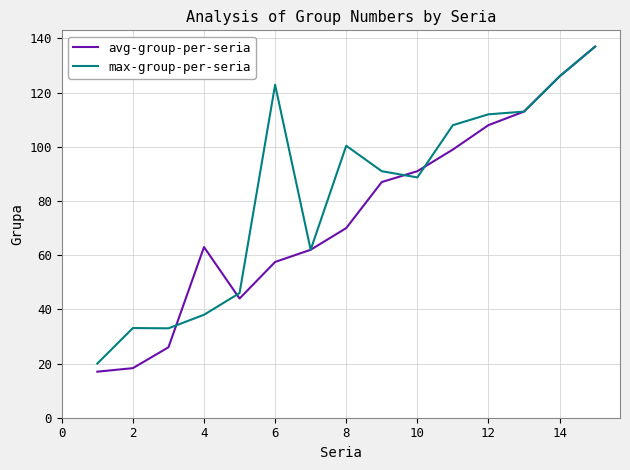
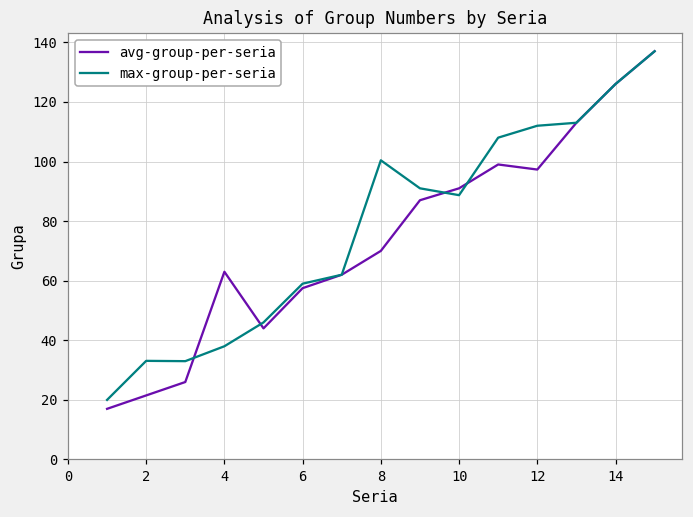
  {
    "avg-group-per-seria": {
-     "2": 18,
+     "2": 22,
      "4": 63,
      "6": 58,
      "8": 70,
      "10": 91,
-     "12": 108
+     "12": 97
    },
    "max-group-per-seria": {
      "2": 33,
      "4": 38,
-     "6": 123,
+     "6": 59,
      "8": 100,
      "10": 89,
      "12": 112
    }
  }
